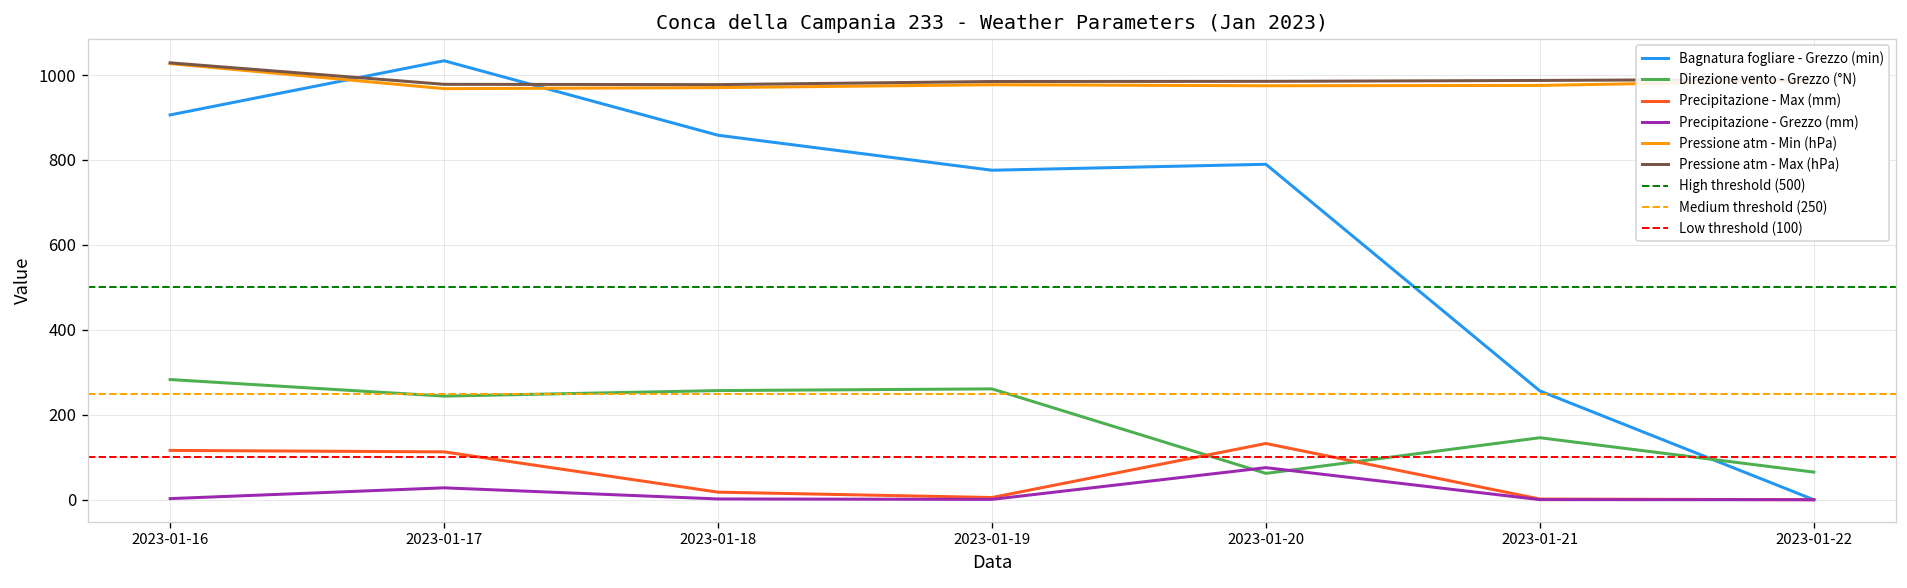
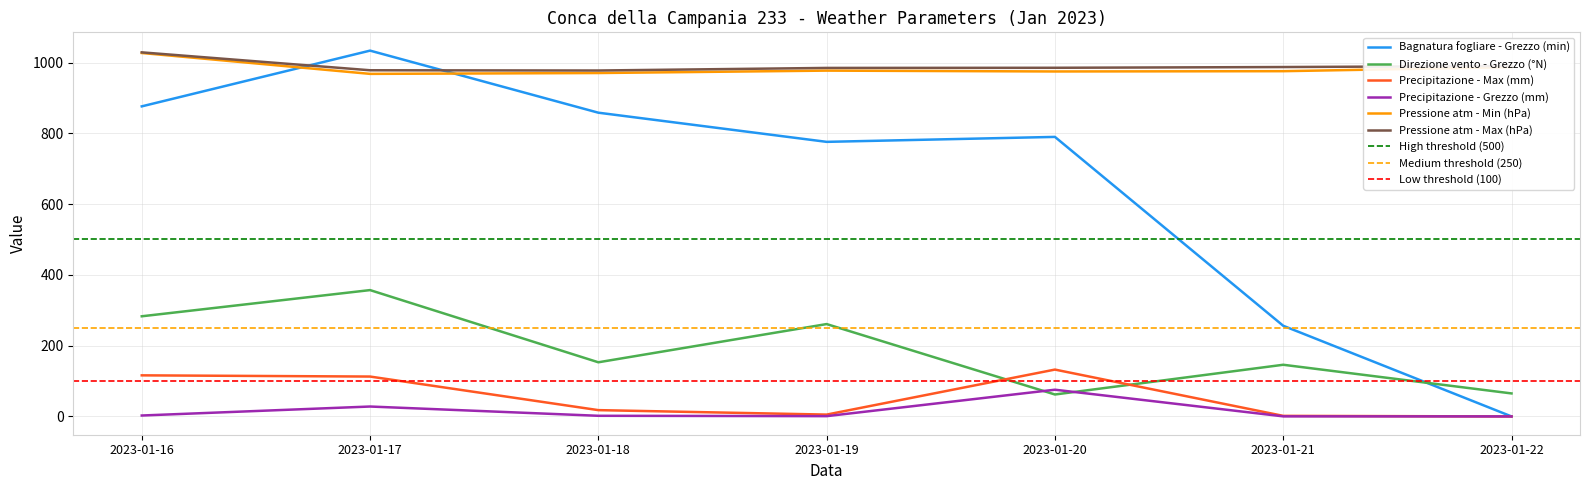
  {
    "Bagnatura fogliare - Grezzo (min)": {
-     "2023-01-16": 910,
+     "2023-01-16": 880,
      "2023-01-17": 1030,
      "2023-01-18": 860,
      "2023-01-19": 780,
      "2023-01-20": 790,
      "2023-01-21": 260
    },
    "Direzione vento - Grezzo (°N)": {
      "2023-01-16": 280,
-     "2023-01-17": 240,
-     "2023-01-18": 260,
+     "2023-01-17": 360,
+     "2023-01-18": 150,
      "2023-01-19": 260,
      "2023-01-20": 60,
      "2023-01-21": 150,
      "2023-01-22": 70
    },
    "Precipitazione - Max (mm)": {
      "2023-01-16": 120,
      "2023-01-17": 110,
      "2023-01-18": 20,
      "2023-01-20": 130
    },
    "Precipitazione - Grezzo (mm)": {
      "2023-01-16": 0,
      "2023-01-17": 30,
      "2023-01-18": 0,
      "2023-01-20": 80
    },
    "Pressione atm - Min (hPa)": {
      "2023-01-17": 970,
      "2023-01-19": 980,
      "2023-01-20": 970,
      "2023-01-21": 980
    },
    "Pressione atm - Max (hPa)": {
      "2023-01-17": 980,
      "2023-01-19": 980,
      "2023-01-20": 990,
      "2023-01-21": 990
    }
  }
